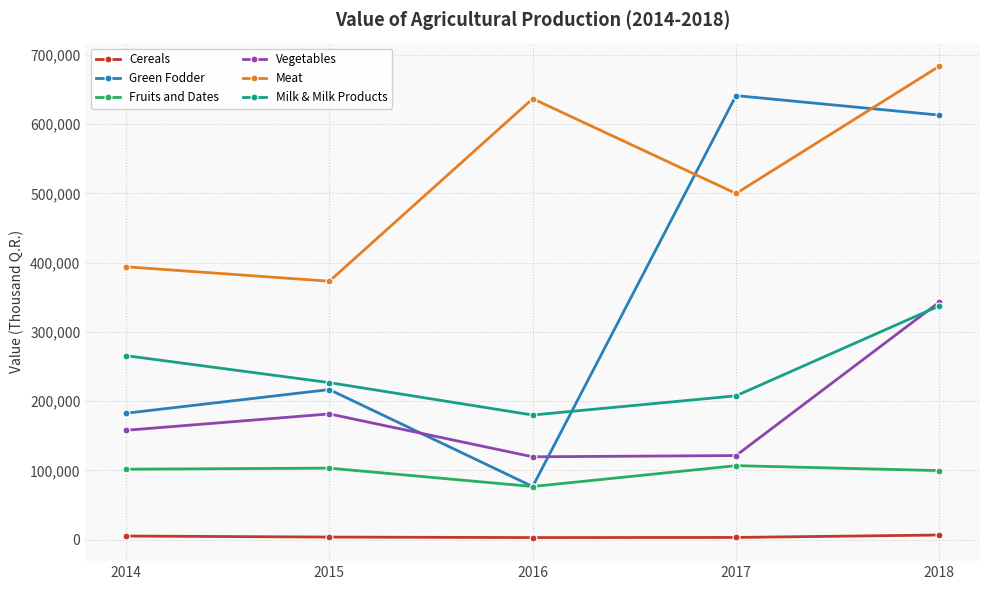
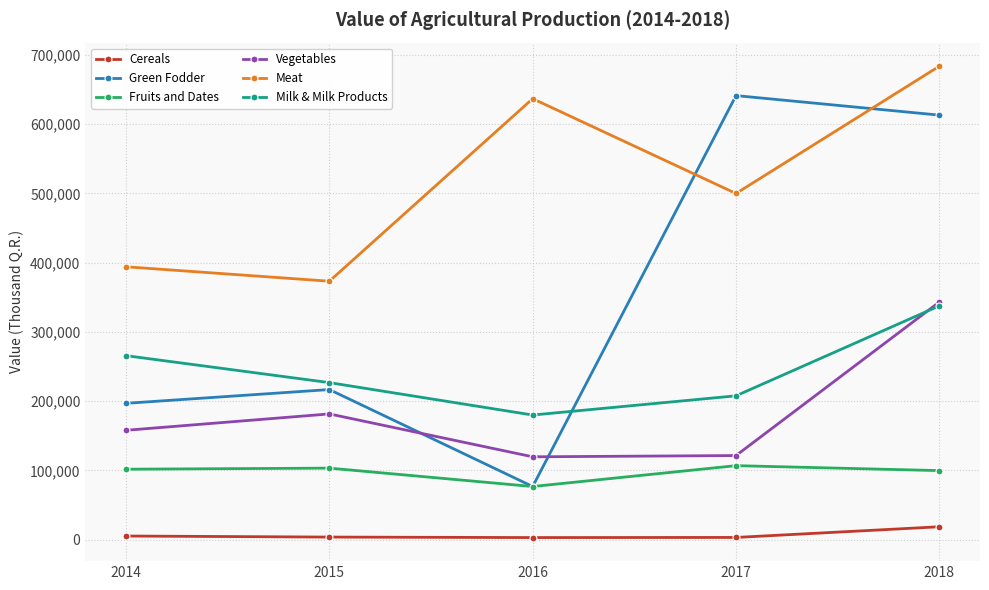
  {
    "Cereals": {
      "2014": "10,000",
      "2015": "0",
      "2016": "0",
      "2017": "0",
-     "2018": "10,000"
+     "2018": "20,000"
    },
    "Green Fodder": {
-     "2014": "180,000",
+     "2014": "200,000",
      "2015": "220,000",
      "2017": "640,000",
      "2018": "610,000"
    },
    "Vegetables": {
      "2014": "160,000",
      "2015": "180,000",
      "2016": "120,000",
      "2017": "120,000",
      "2018": "340,000"
    },
    "Meat": {
      "2014": "390,000",
      "2015": "370,000",
      "2016": "640,000",
      "2017": "500,000",
      "2018": "680,000"
    }
  }
